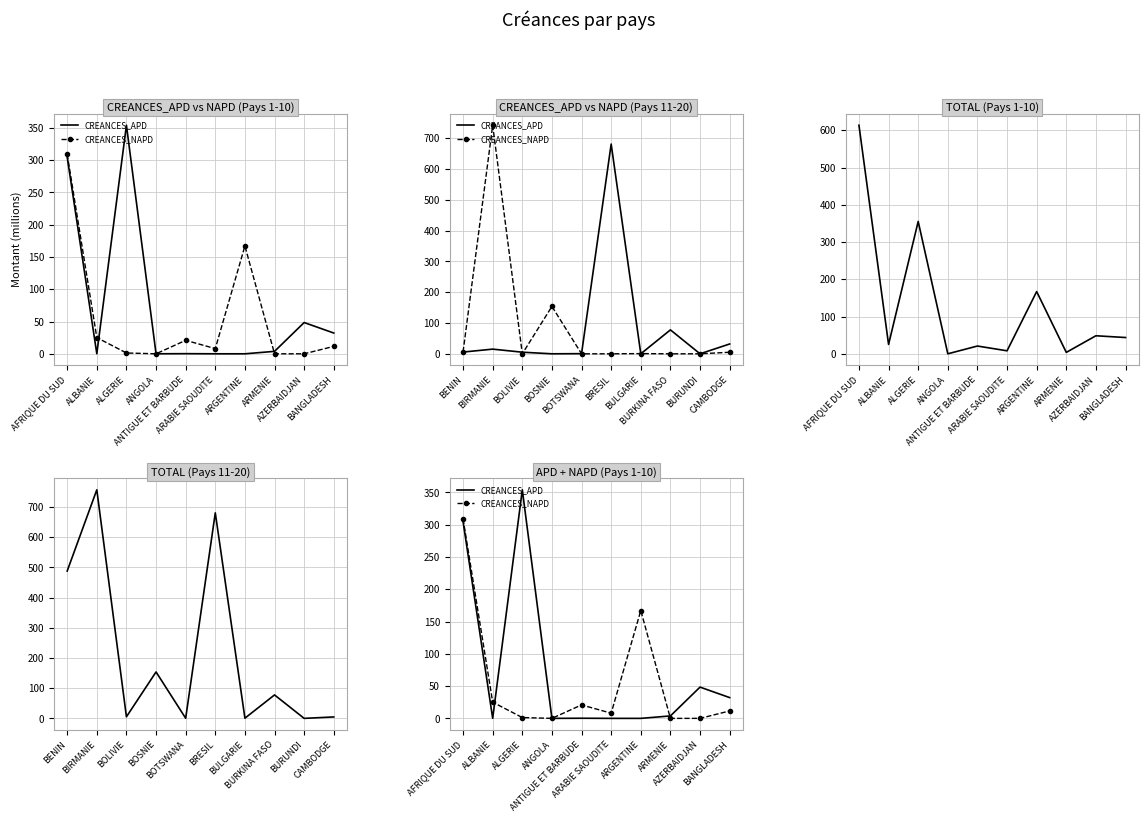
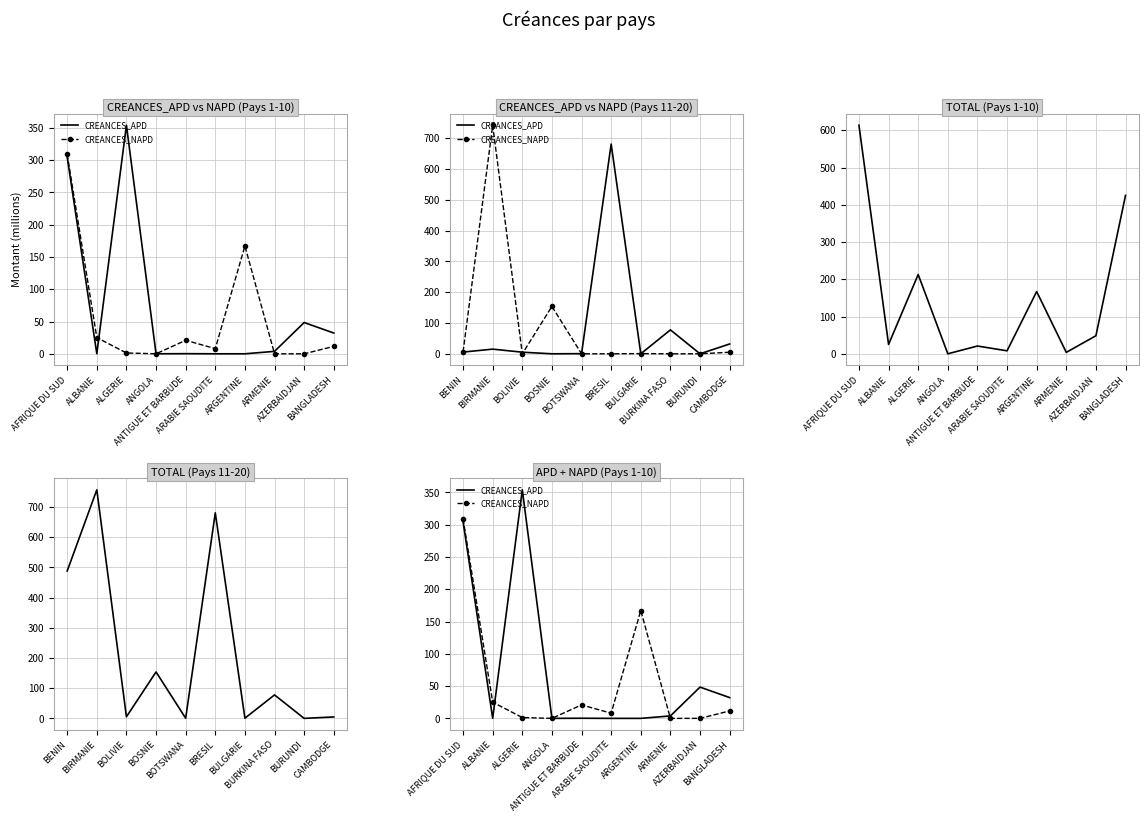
  {
    "TOTAL (Pays 1-10)": {
      "AFRIQUE DU SUD": 610,
      "ALBANIE": 30,
-     "ALGERIE": 360,
+     "ALGERIE": 210,
      "ANGOLA": 0,
      "ANTIGUE ET BARBUDE": 20,
      "ARABIE SAOUDITE": 10,
      "ARGENTINE": 170,
      "ARMENIE": 0,
      "AZERBAIDJAN": 50,
-     "BANGLADESH": 40
+     "BANGLADESH": 430
    },
    "TOTAL (Pays 11-20)": {
      "BENIN": 490,
      "BIRMANIE": 760,
      "BOLIVIE": 10,
      "BOSNIE": 150,
      "BOTSWANA": 0,
      "BRESIL": 680,
      "BULGARIE": 0,
      "BURKINA FASO": 80,
      "BURUNDI": 0,
      "CAMBODGE": 0
    }
  }
